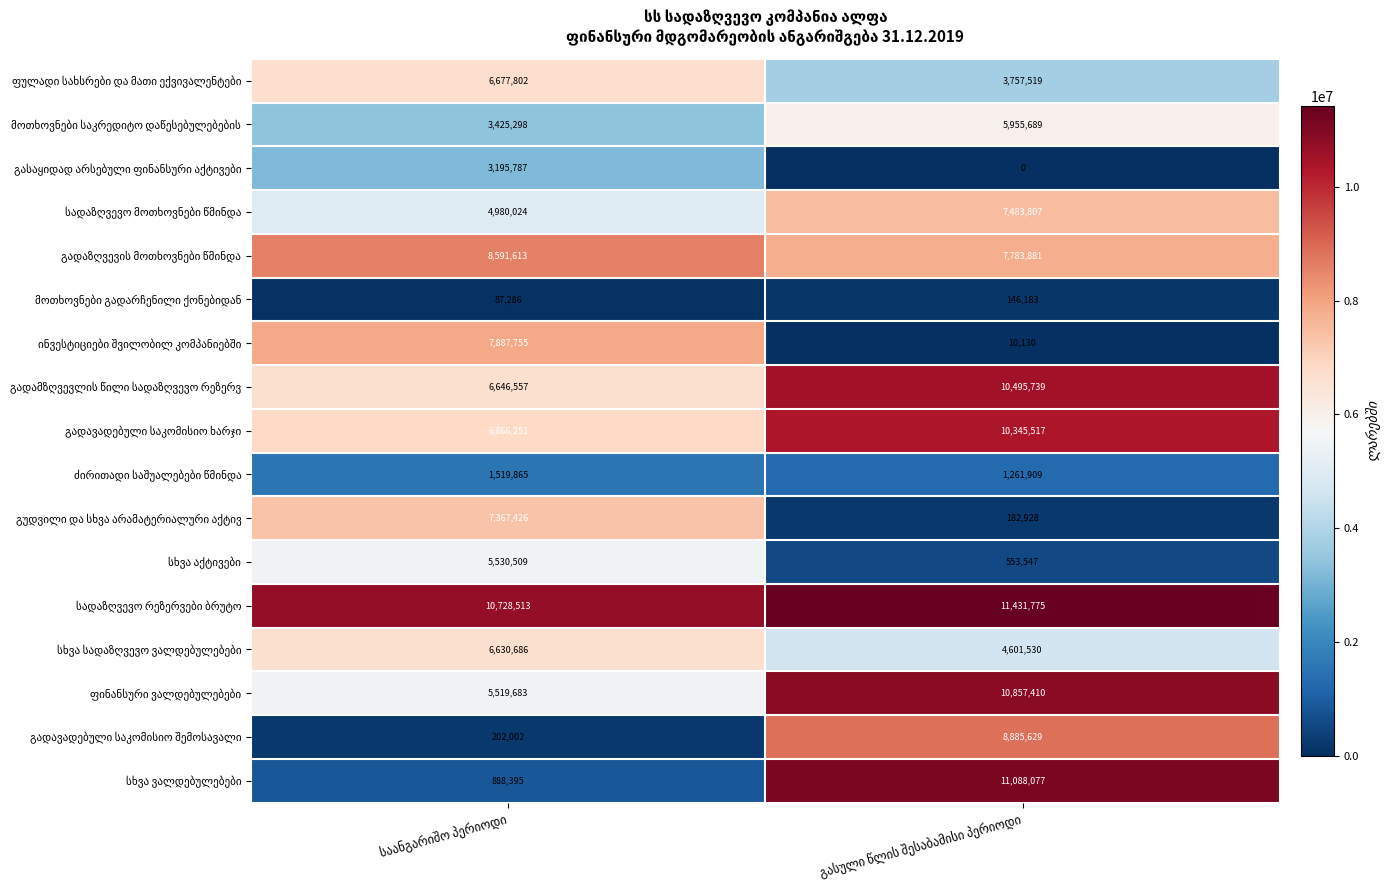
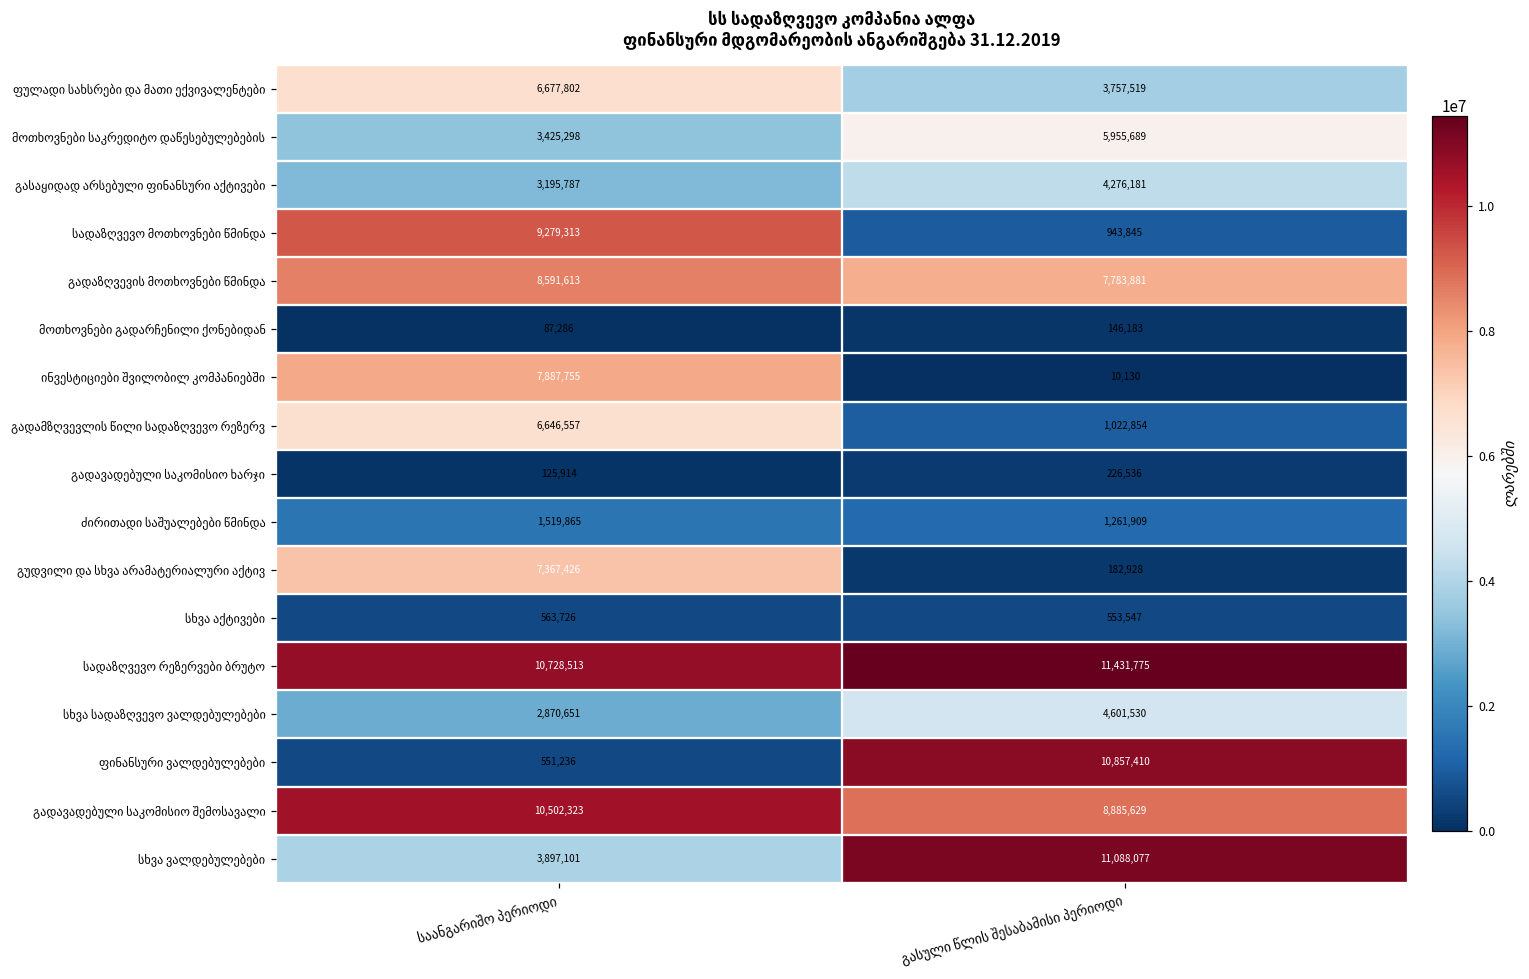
  {
    "ფულადი სახსრები და მათი ექვივალენტები": {
      "საანგარიშო პერიოდი": "6,677,802",
      "გასული წლის შესაბამისი პერიოდი": "3,757,519"
    },
    "მოთხოვნები საკრედიტო დაწესებულებების": {
      "საანგარიშო პერიოდი": "3,425,298",
      "გასული წლის შესაბამისი პერიოდი": "5,955,689"
    },
    "გასაყიდად არსებული ფინანსური აქტივები": {
      "საანგარიშო პერიოდი": "3,195,787",
-     "გასული წლის შესაბამისი პერიოდი": "0"
+     "გასული წლის შესაბამისი პერიოდი": "4,276,181"
    },
    "სადაზღვევო მოთხოვნები წმინდა": {
-     "საანგარიშო პერიოდი": "4,980,024",
-     "გასული წლის შესაბამისი პერიოდი": "7,483,807"
+     "საანგარიშო პერიოდი": "9,279,313",
+     "გასული წლის შესაბამისი პერიოდი": "943,845"
    },
    "გადაზღვევის მოთხოვნები წმინდა": {
      "საანგარიშო პერიოდი": "8,591,613",
      "გასული წლის შესაბამისი პერიოდი": "7,783,881"
    },
    "მოთხოვნები გადარჩენილი ქონებიდან": {
      "საანგარიშო პერიოდი": "87,286",
      "გასული წლის შესაბამისი პერიოდი": "146,183"
    },
    "ინვესტიციები შვილობილ კომპანიებში": {
      "საანგარიშო პერიოდი": "7,887,755",
      "გასული წლის შესაბამისი პერიოდი": "10,130"
    },
    "გადამზღვევლის წილი სადაზღვევო რეზერვ": {
      "საანგარიშო პერიოდი": "6,646,557",
-     "გასული წლის შესაბამისი პერიოდი": "10,495,739"
+     "გასული წლის შესაბამისი პერიოდი": "1,022,854"
    },
    "გადავადებული საკომისიო ხარჯი": {
-     "საანგარიშო პერიოდი": "6,866,251",
-     "გასული წლის შესაბამისი პერიოდი": "10,345,517"
+     "საანგარიშო პერიოდი": "125,914",
+     "გასული წლის შესაბამისი პერიოდი": "226,536"
    },
    "ძირითადი საშუალებები წმინდა": {
      "საანგარიშო პერიოდი": "1,519,865",
      "გასული წლის შესაბამისი პერიოდი": "1,261,909"
    },
    "გუდვილი და სხვა არამატერიალური აქტივ": {
      "საანგარიშო პერიოდი": "7,367,426",
      "გასული წლის შესაბამისი პერიოდი": "182,928"
    },
    "სხვა აქტივები": {
-     "საანგარიშო პერიოდი": "5,530,509",
+     "საანგარიშო პერიოდი": "563,726",
      "გასული წლის შესაბამისი პერიოდი": "553,547"
    },
    "სადაზღვევო რეზერვები ბრუტო": {
      "საანგარიშო პერიოდი": "10,728,513",
      "გასული წლის შესაბამისი პერიოდი": "11,431,775"
    },
    "სხვა სადაზღვევო ვალდებულებები": {
-     "საანგარიშო პერიოდი": "6,630,686",
+     "საანგარიშო პერიოდი": "2,870,651",
      "გასული წლის შესაბამისი პერიოდი": "4,601,530"
    },
    "ფინანსური ვალდებულებები": {
-     "საანგარიშო პერიოდი": "5,519,683",
+     "საანგარიშო პერიოდი": "551,236",
      "გასული წლის შესაბამისი პერიოდი": "10,857,410"
    },
    "გადავადებული საკომისიო შემოსავალი": {
-     "საანგარიშო პერიოდი": "202,002",
+     "საანგარიშო პერიოდი": "10,502,323",
      "გასული წლის შესაბამისი პერიოდი": "8,885,629"
    },
    "სხვა ვალდებულებები": {
-     "საანგარიშო პერიოდი": "888,395",
+     "საანგარიშო პერიოდი": "3,897,101",
      "გასული წლის შესაბამისი პერიოდი": "11,088,077"
    }
  }
